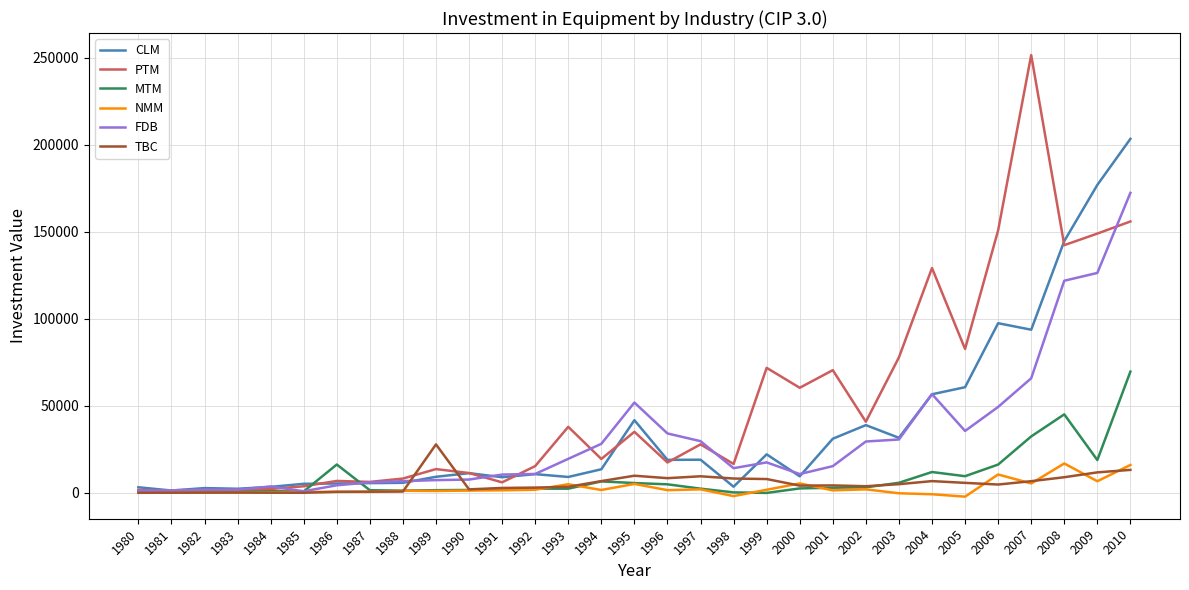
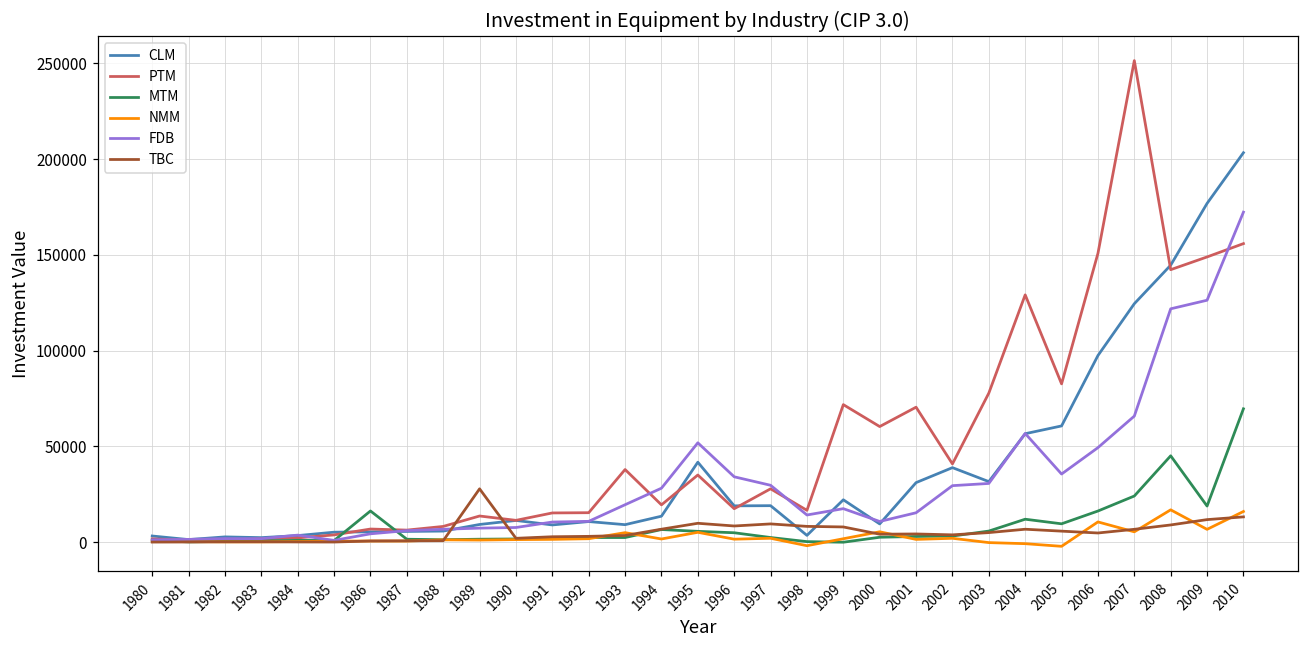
  {
    "CLM": {
      "1980": 3000,
      "1989": 9000,
      "1991": 9000,
      "1993": 9000,
      "1994": 14000,
      "1995": 42000,
      "1996": 19000,
      "1997": 19000,
      "1998": 4000,
      "1999": 22000,
      "2001": 31000,
      "2002": 39000,
      "2005": 61000,
      "2006": 97000,
-     "2007": 94000,
+     "2007": 124000,
      "2008": 145000,
      "2009": 177000,
      "2010": 203000
    },
    "PTM": {
      "1986": 7000,
      "1989": 14000,
-     "1991": 6000,
+     "1991": 15000,
      "1992": 15000,
      "1993": 38000,
      "1994": 19000,
      "1995": 35000,
      "1996": 17000,
      "1997": 28000,
      "1998": 17000,
      "1999": 72000,
      "2000": 60000,
      "2001": 70000,
      "2002": 41000,
      "2003": 78000,
      "2004": 129000,
      "2005": 83000,
      "2006": 151000,
      "2007": 251000,
      "2008": 142000,
      "2009": 149000,
      "2010": 156000
    },
    "MTM": {
      "1986": 16000,
      "1996": 5000,
      "1998": 0,
      "1999": 0,
      "2000": 3000,
      "2004": 12000,
      "2005": 10000,
      "2006": 16000,
-     "2007": 32000,
+     "2007": 24000,
      "2008": 45000,
      "2009": 19000,
      "2010": 70000
    },
    "NMM": {
      "1993": 5000,
      "1994": 2000,
      "1996": 2000,
      "1998": -2000,
      "1999": 2000,
      "2001": 1000,
      "2003": 0,
      "2004": -1000,
      "2005": -2000,
      "2006": 11000,
      "2008": 17000,
      "2009": 7000,
      "2010": 16000
    },
    "FDB": {
      "1989": 7000,
      "1990": 8000,
      "1991": 10000,
      "1993": 20000,
      "1994": 28000,
      "1995": 52000,
      "1996": 34000,
      "1997": 30000,
      "1998": 14000,
      "1999": 17000,
      "2001": 15000,
      "2002": 29000,
      "2005": 36000,
      "2006": 49000,
      "2007": 66000,
      "2008": 122000,
      "2009": 126000,
      "2010": 172000
    },
    "TBC": {
      "1989": 28000,
      "1995": 10000,
      "1996": 8000,
      "1997": 10000,
      "1998": 8000,
      "1999": 8000,
      "2004": 7000,
      "2005": 6000,
      "2006": 5000,
      "2008": 9000,
      "2009": 12000,
      "2010": 13000
    }
  }
